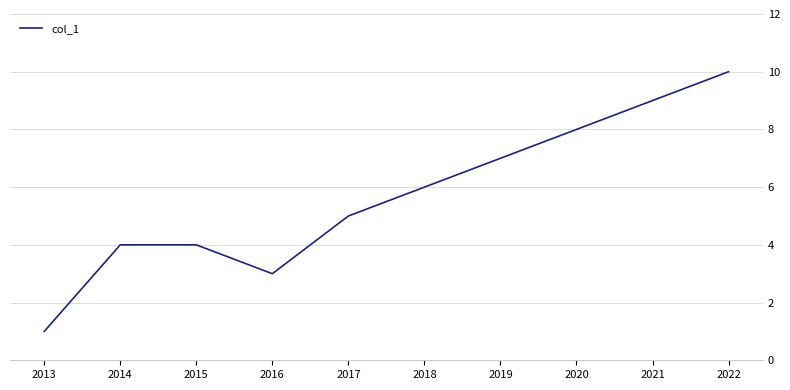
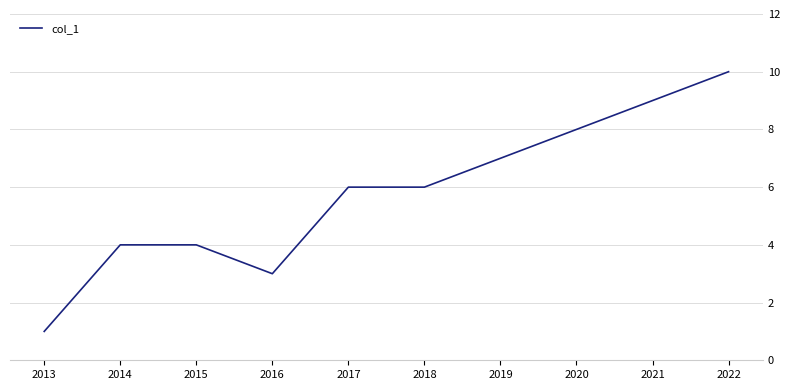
  {
    "2013": 1,
    "2014": 4,
    "2015": 4,
    "2016": 3,
-   "2017": 5,
+   "2017": 6,
    "2018": 6,
    "2019": 7,
    "2020": 8,
    "2021": 9,
    "2022": 10
  }
